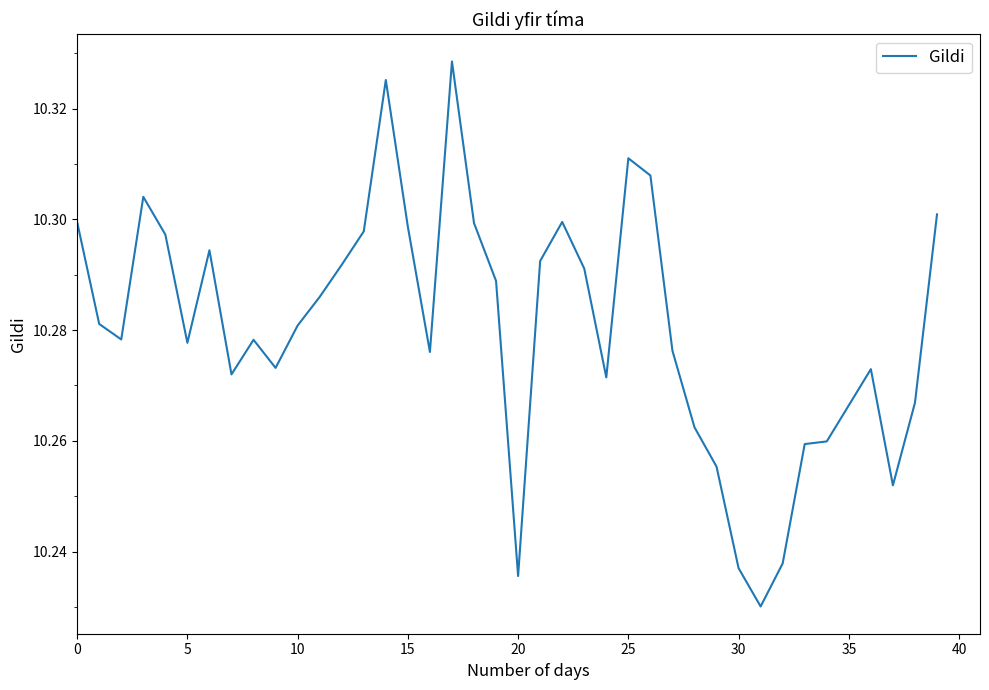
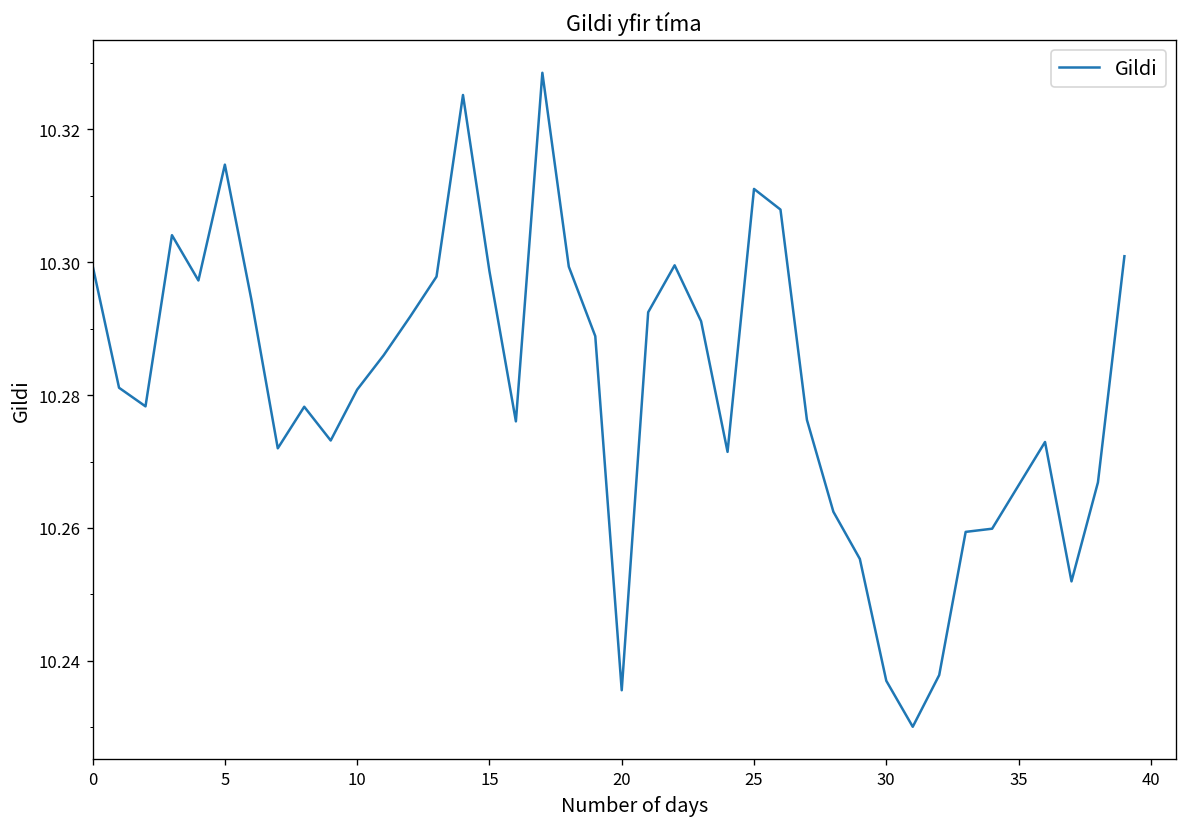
  {
    "0": 10.299,
-   "5": 10.278,
+   "5": 10.315,
    "10": 10.281,
    "15": 10.299,
    "20": 10.236,
    "25": 10.311,
    "30": 10.237,
    "35": 10.266
  }
